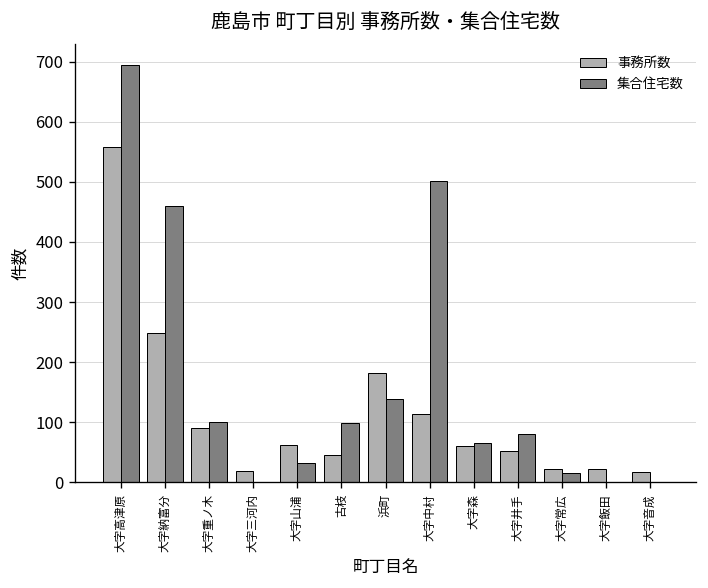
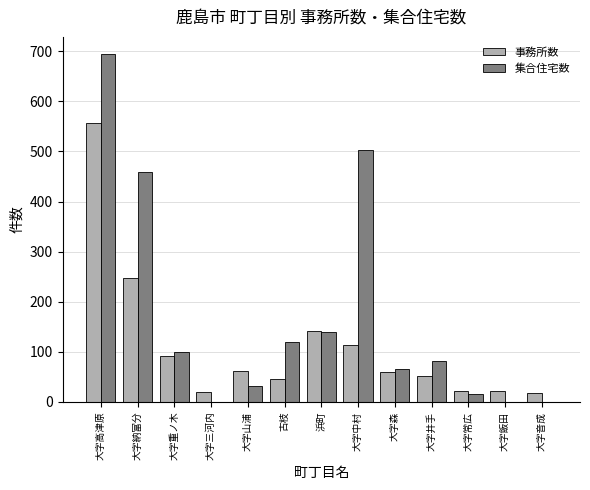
  {
    "事務所数": {
      "大字高津原": 560,
      "大字納富分": 250,
      "大字重ノ木": 90,
      "大字三河内": 20,
      "大字山浦": 60,
      "古枝": 50,
-     "浜町": 180,
+     "浜町": 140,
      "大字中村": 110,
      "大字森": 60,
      "大字井手": 50,
      "大字常広": 20,
      "大字飯田": 20,
      "大字音成": 20
    },
    "集合住宅数": {
      "大字高津原": 690,
      "大字納富分": 460,
      "大字重ノ木": 100,
      "大字三河内": 0,
      "大字山浦": 30,
-     "古枝": 100,
+     "古枝": 120,
      "浜町": 140,
      "大字中村": 500,
      "大字森": 70,
      "大字井手": 80,
      "大字常広": 20,
      "大字飯田": 0,
      "大字音成": 0
    }
  }
